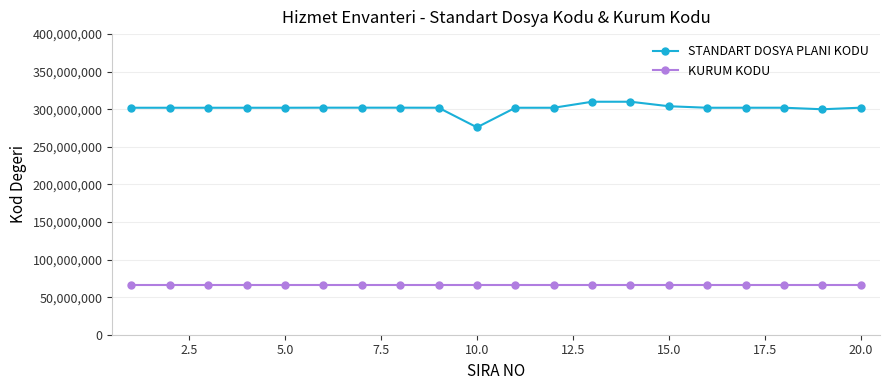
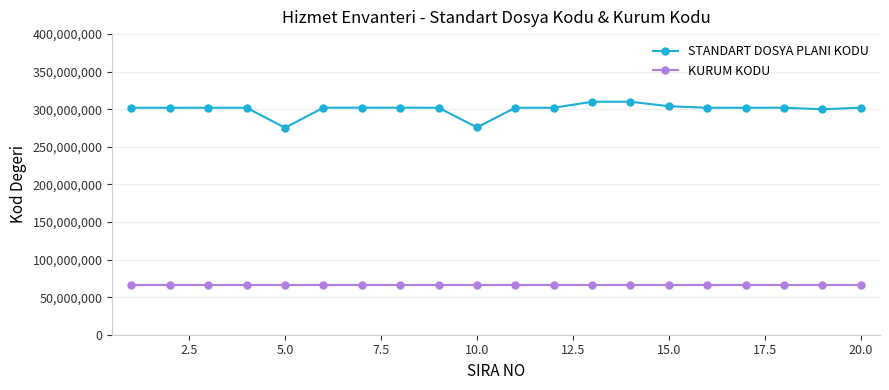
  {
    "STANDART DOSYA PLANI KODU": {
-     "5.0": "300,000,000",
+     "5.0": "280,000,000",
      "10.0": "280,000,000",
      "15.0": "300,000,000",
      "20.0": "300,000,000"
    },
    "KURUM KODU": {
      "5.0": "70,000,000",
      "10.0": "70,000,000",
      "15.0": "70,000,000",
      "20.0": "70,000,000"
    }
  }
